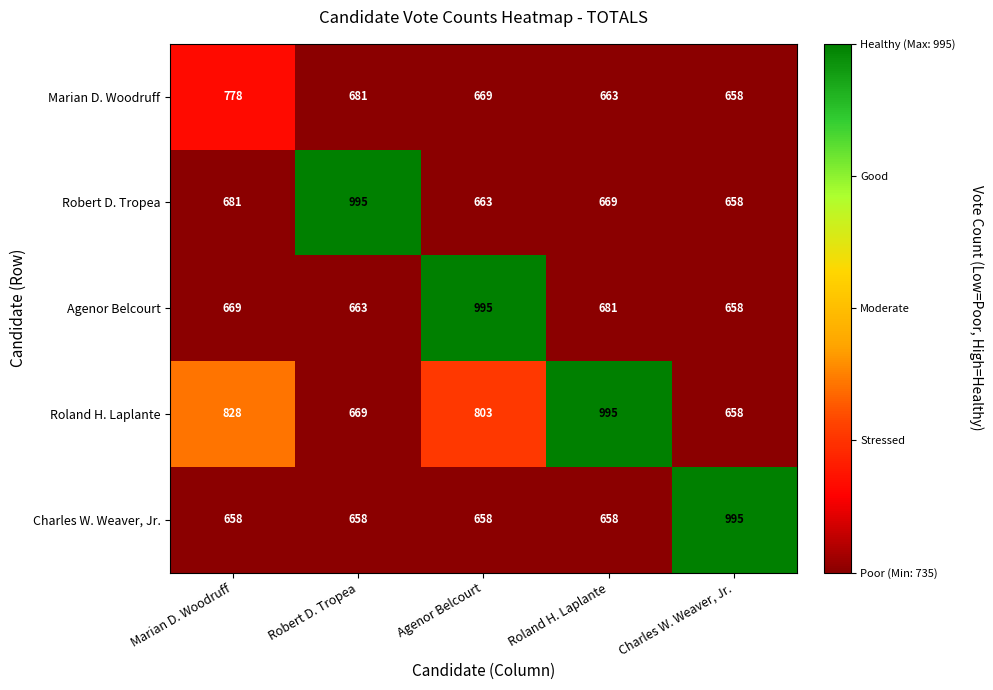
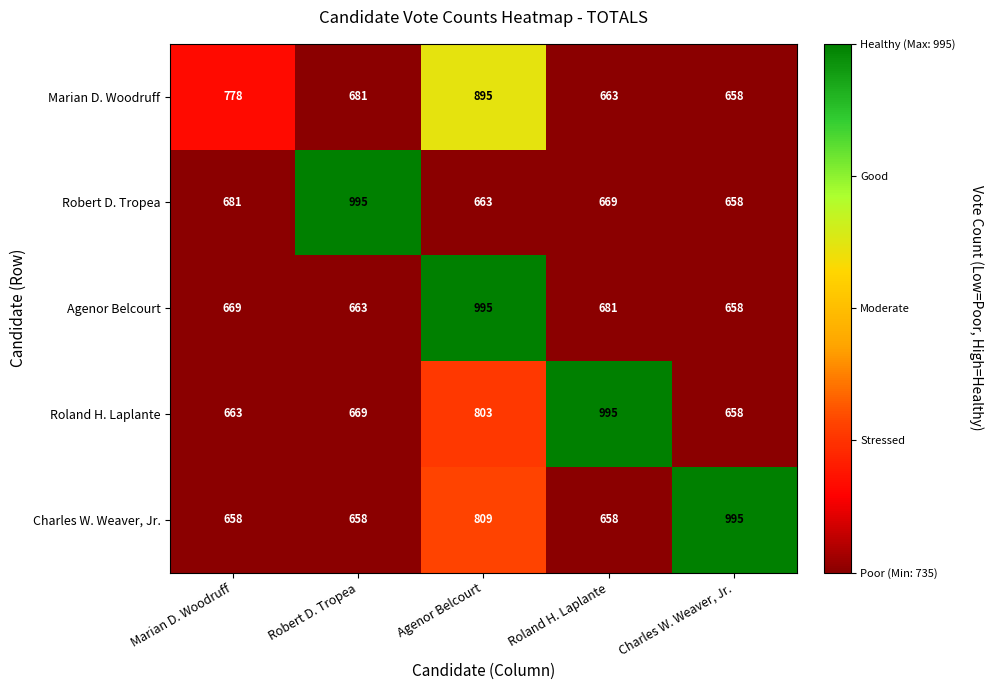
  {
    "Marian D. Woodruff": {
      "Marian D. Woodruff": 778,
      "Robert D. Tropea": 681,
-     "Agenor Belcourt": 669,
+     "Agenor Belcourt": 895,
      "Roland H. Laplante": 663,
      "Charles W. Weaver, Jr.": 658
    },
    "Robert D. Tropea": {
      "Marian D. Woodruff": 681,
      "Robert D. Tropea": 995,
      "Agenor Belcourt": 663,
      "Roland H. Laplante": 669,
      "Charles W. Weaver, Jr.": 658
    },
    "Agenor Belcourt": {
      "Marian D. Woodruff": 669,
      "Robert D. Tropea": 663,
      "Agenor Belcourt": 995,
      "Roland H. Laplante": 681,
      "Charles W. Weaver, Jr.": 658
    },
    "Roland H. Laplante": {
-     "Marian D. Woodruff": 828,
+     "Marian D. Woodruff": 663,
      "Robert D. Tropea": 669,
      "Agenor Belcourt": 803,
      "Roland H. Laplante": 995,
      "Charles W. Weaver, Jr.": 658
    },
    "Charles W. Weaver, Jr.": {
      "Marian D. Woodruff": 658,
      "Robert D. Tropea": 658,
-     "Agenor Belcourt": 658,
+     "Agenor Belcourt": 809,
      "Roland H. Laplante": 658,
      "Charles W. Weaver, Jr.": 995
    }
  }
